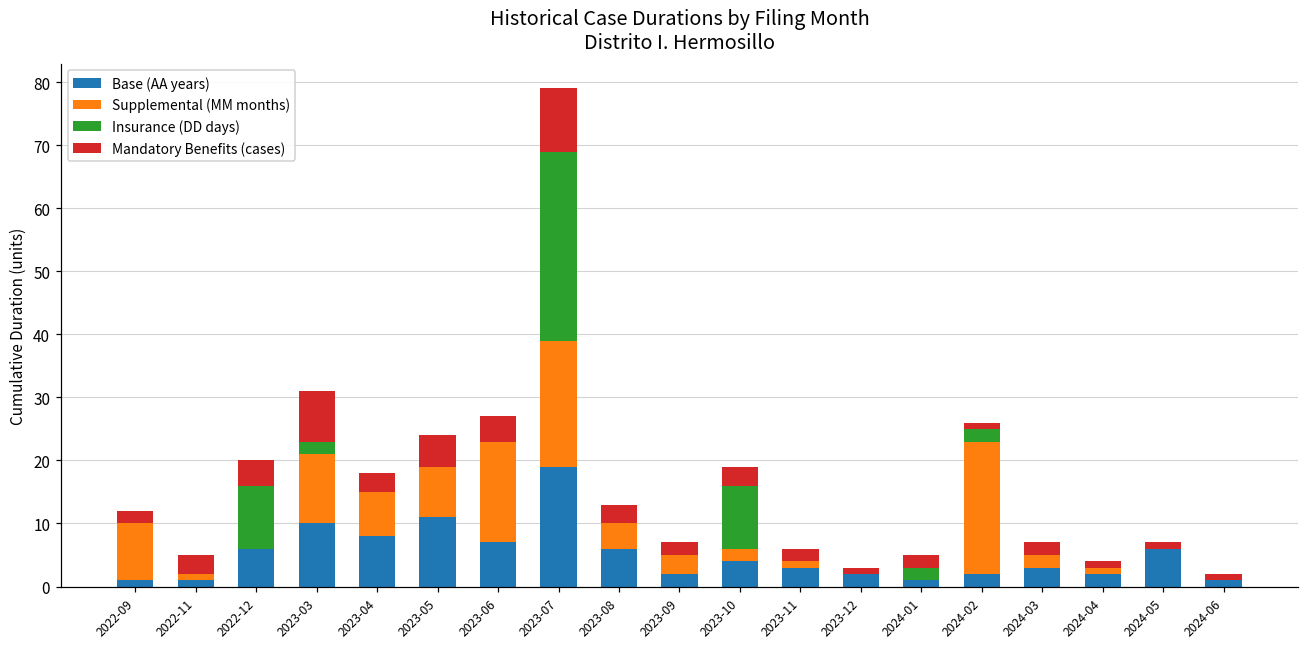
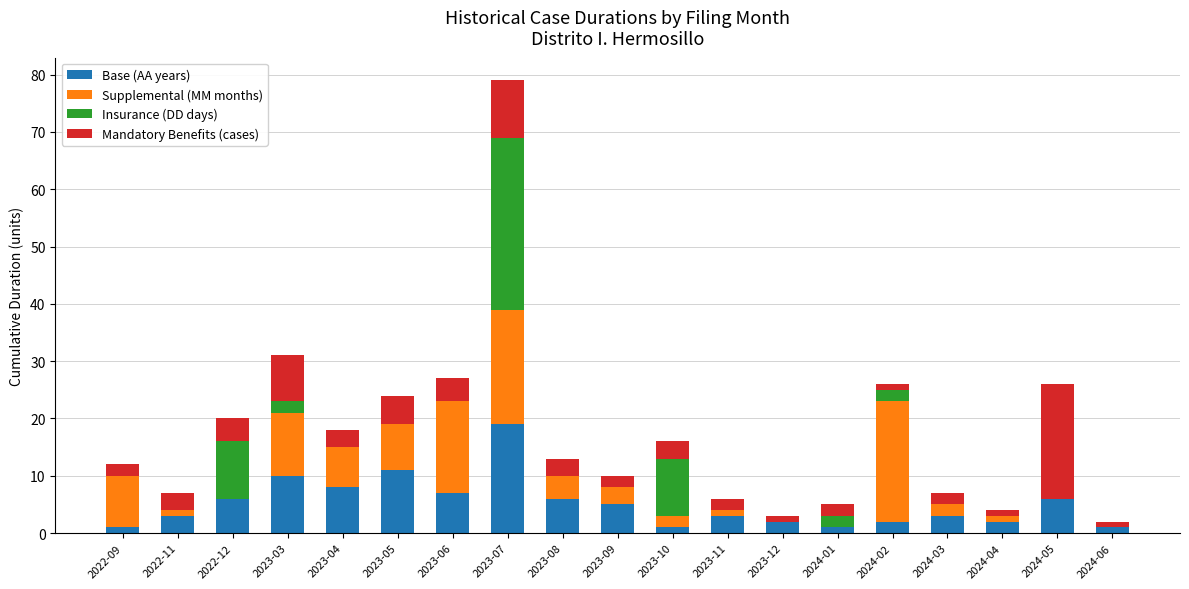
  {
    "Base (AA years)": {
      "2022-09": 1,
-     "2022-11": 1,
+     "2022-11": 3,
      "2022-12": 6,
      "2023-03": 10,
      "2023-04": 8,
      "2023-05": 11,
      "2023-06": 7,
      "2023-07": 19,
      "2023-08": 6,
-     "2023-09": 2,
-     "2023-10": 4,
+     "2023-09": 5,
+     "2023-10": 1,
      "2023-11": 3,
      "2023-12": 2,
      "2024-01": 1,
      "2024-02": 2,
      "2024-03": 3,
      "2024-04": 2,
      "2024-05": 6,
      "2024-06": 1
    },
    "Supplemental (MM months)": {
      "2022-09": 9,
      "2022-11": 1,
      "2022-12": 0,
      "2023-03": 11,
      "2023-04": 7,
      "2023-05": 8,
      "2023-06": 16,
      "2023-07": 20,
      "2023-08": 4,
      "2023-09": 3,
      "2023-10": 2,
      "2023-11": 1,
      "2023-12": 0,
      "2024-01": 0,
      "2024-02": 21,
      "2024-03": 2,
      "2024-04": 1,
      "2024-05": 0,
      "2024-06": 0
    },
    "Insurance (DD days)": {
      "2022-09": 0,
      "2022-11": 0,
      "2022-12": 10,
      "2023-03": 2,
      "2023-04": 0,
      "2023-05": 0,
      "2023-06": 0,
      "2023-07": 30,
      "2023-08": 0,
      "2023-09": 0,
      "2023-10": 10,
      "2023-11": 0,
      "2023-12": 0,
      "2024-01": 2,
      "2024-02": 2,
      "2024-03": 0,
      "2024-04": 0,
      "2024-05": 0,
      "2024-06": 0
    },
    "Mandatory Benefits (cases)": {
      "2022-09": 2,
      "2022-11": 3,
      "2022-12": 4,
      "2023-03": 8,
      "2023-04": 3,
      "2023-05": 5,
      "2023-06": 4,
      "2023-07": 10,
      "2023-08": 3,
      "2023-09": 2,
      "2023-10": 3,
      "2023-11": 2,
      "2023-12": 1,
      "2024-01": 2,
      "2024-02": 1,
      "2024-03": 2,
      "2024-04": 1,
-     "2024-05": 1,
+     "2024-05": 20,
      "2024-06": 1
    }
  }
